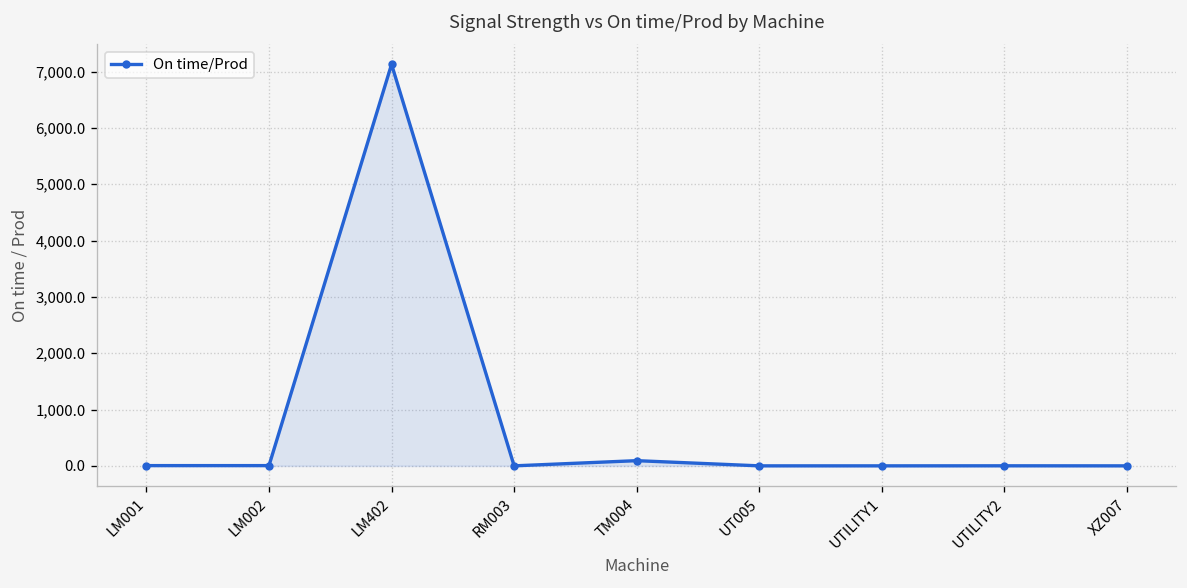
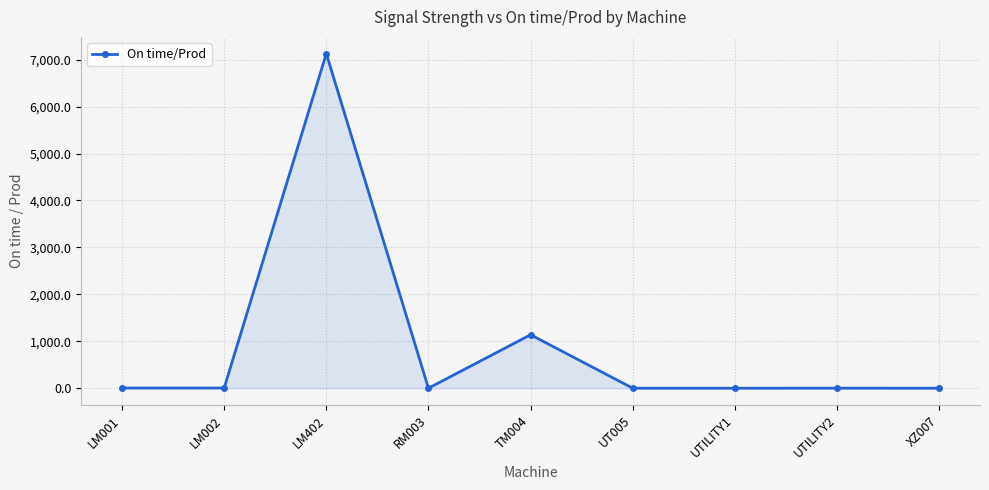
  {
    "LM001": "0",
    "LM002": "0",
    "LM402": "7,100",
    "RM003": "0",
-   "TM004": "100",
+   "TM004": "1,100",
    "UT005": "0",
    "UTILITY1": "0",
    "UTILITY2": "0",
    "XZ007": "0"
  }
